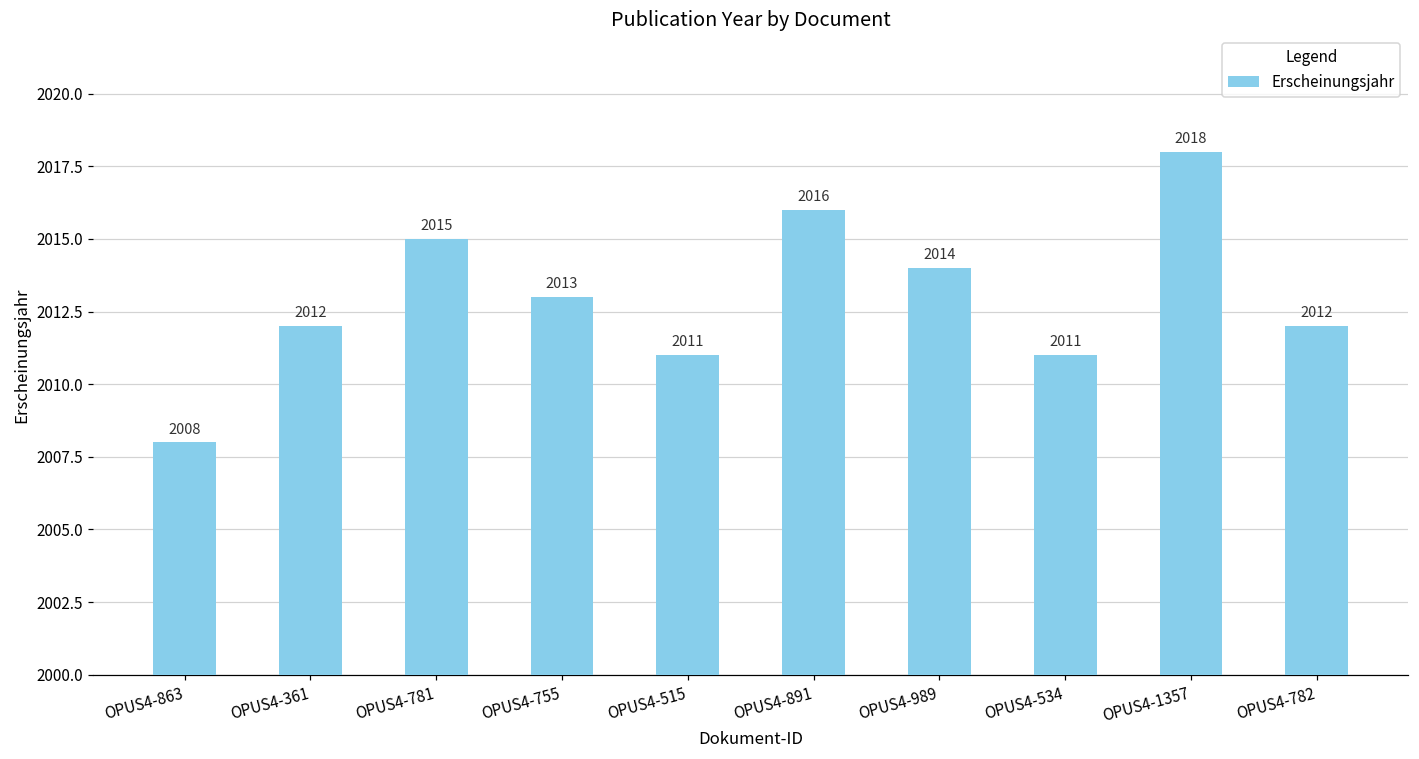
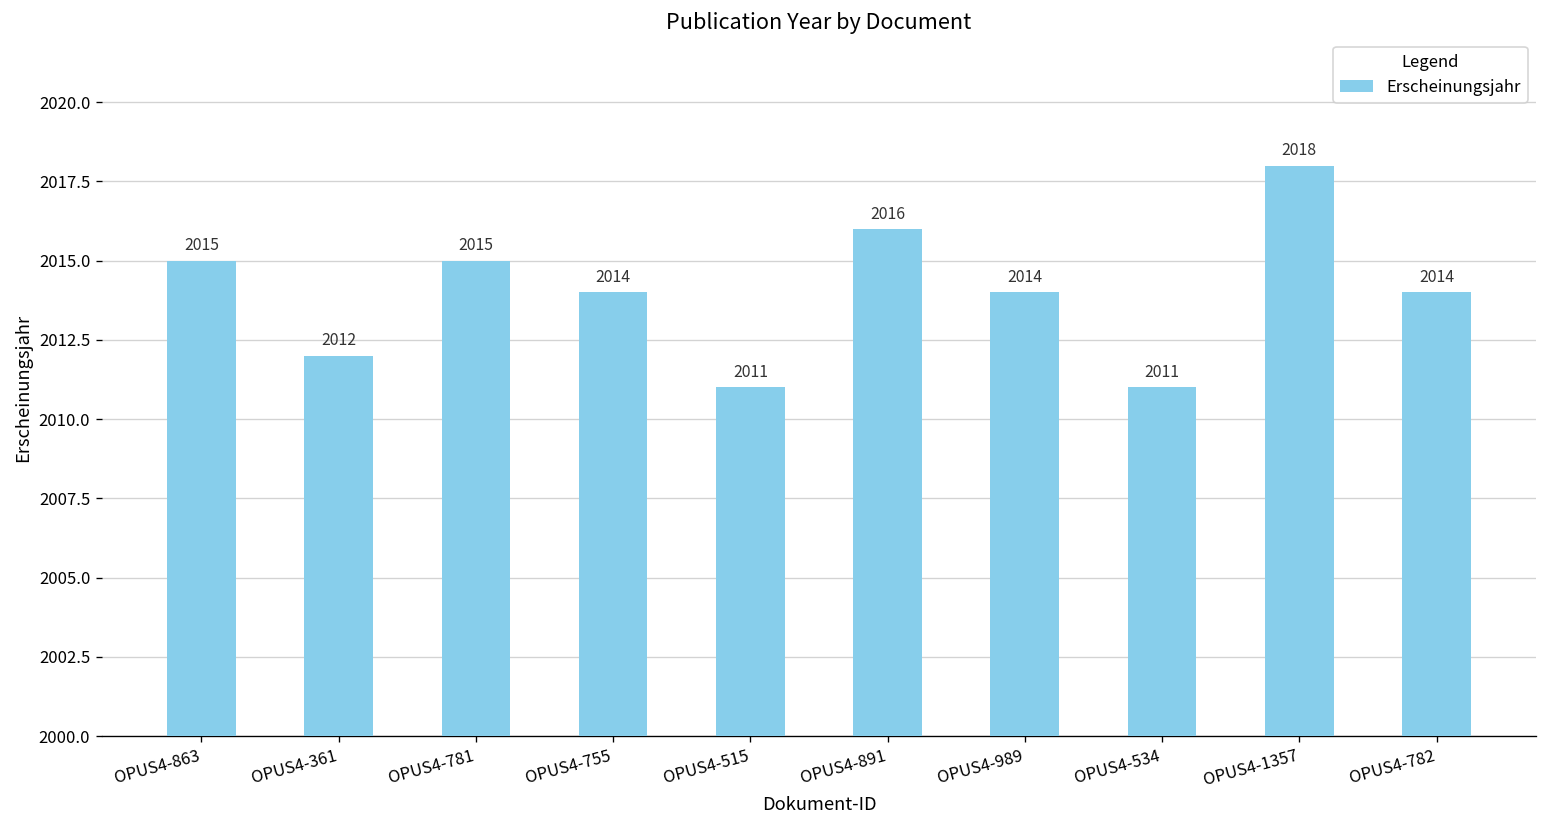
  {
-   "OPUS4-863": 2008,
+   "OPUS4-863": 2015,
    "OPUS4-361": 2012,
    "OPUS4-781": 2015,
-   "OPUS4-755": 2013,
+   "OPUS4-755": 2014,
    "OPUS4-515": 2011,
    "OPUS4-891": 2016,
    "OPUS4-989": 2014,
    "OPUS4-534": 2011,
    "OPUS4-1357": 2018,
-   "OPUS4-782": 2012
+   "OPUS4-782": 2014
  }
